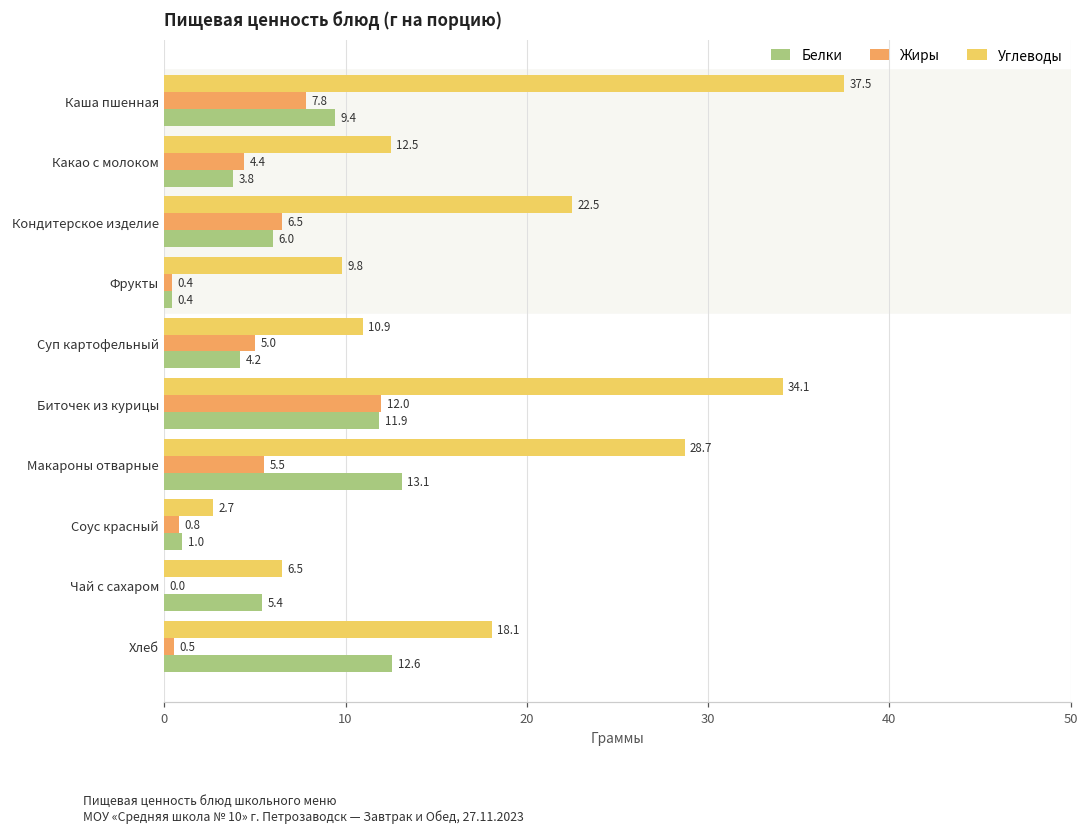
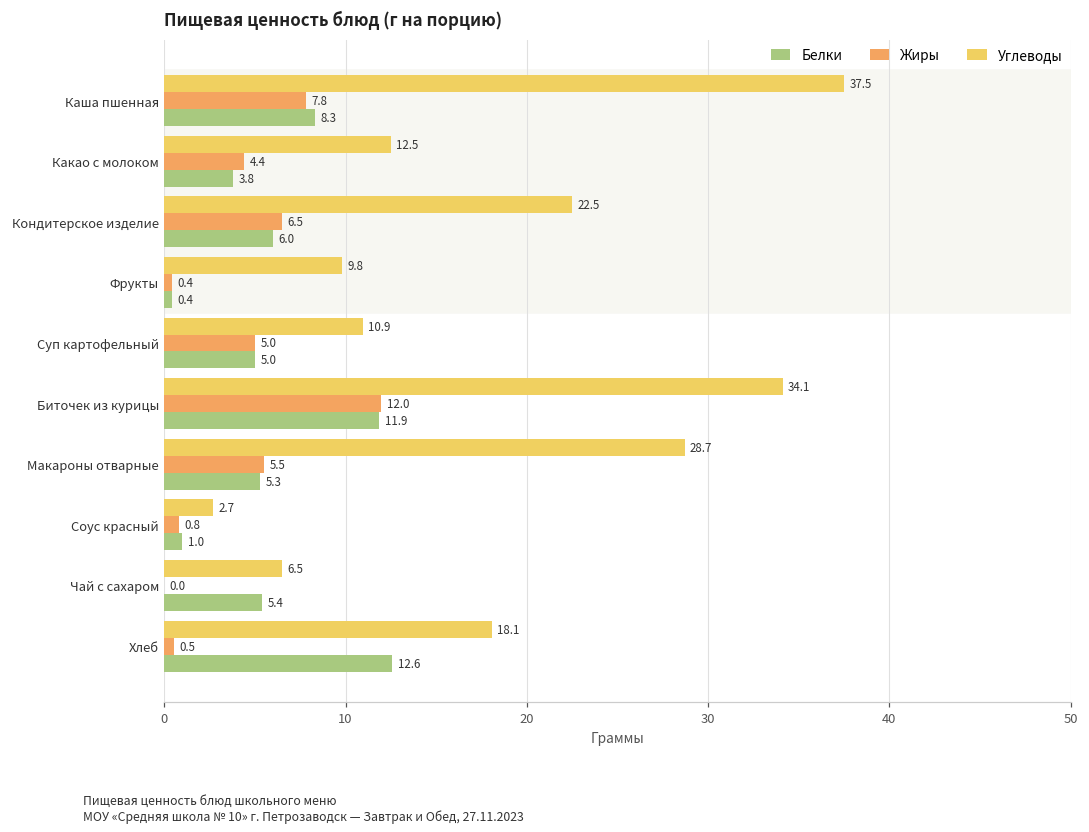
  {
    "Белки": {
-     "Каша пшенная": 9.4,
+     "Каша пшенная": 8.3,
      "Какао с молоком": 3.8,
      "Кондитерское изделие": 6.0,
      "Фрукты": 0.4,
-     "Суп картофельный": 4.2,
+     "Суп картофельный": 5.0,
      "Биточек из курицы": 11.9,
-     "Макароны отварные": 13.1,
+     "Макароны отварные": 5.3,
      "Соус красный": 1.0,
      "Чай с сахаром": 5.4,
      "Хлеб": 12.6
    }
  }
